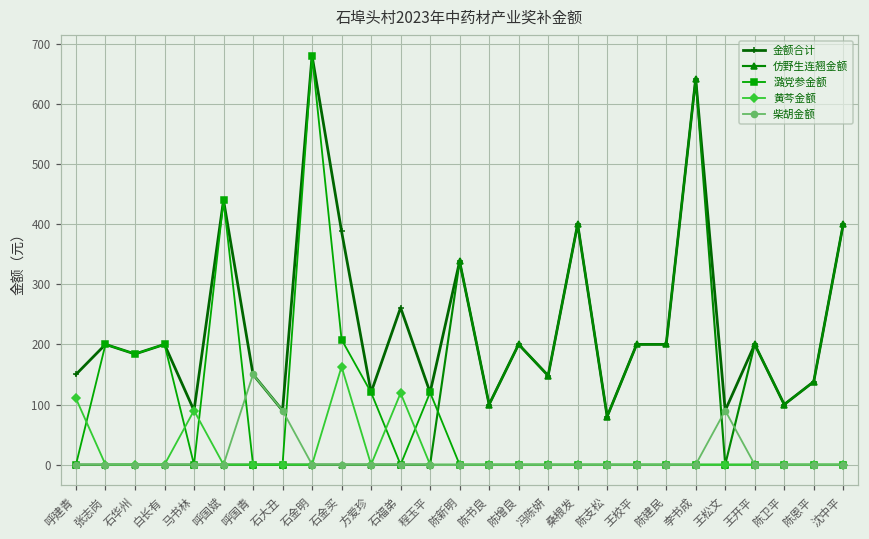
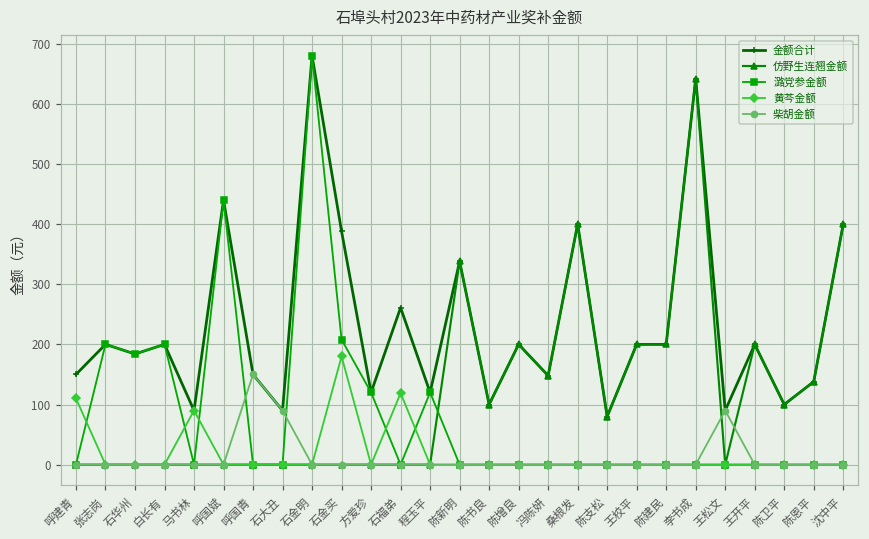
  {
    "黄芩金额": {
      "呼建青": 110,
-     "石金买": 160,
+     "石金买": 180,
      "石福弟": 120
    }
  }
